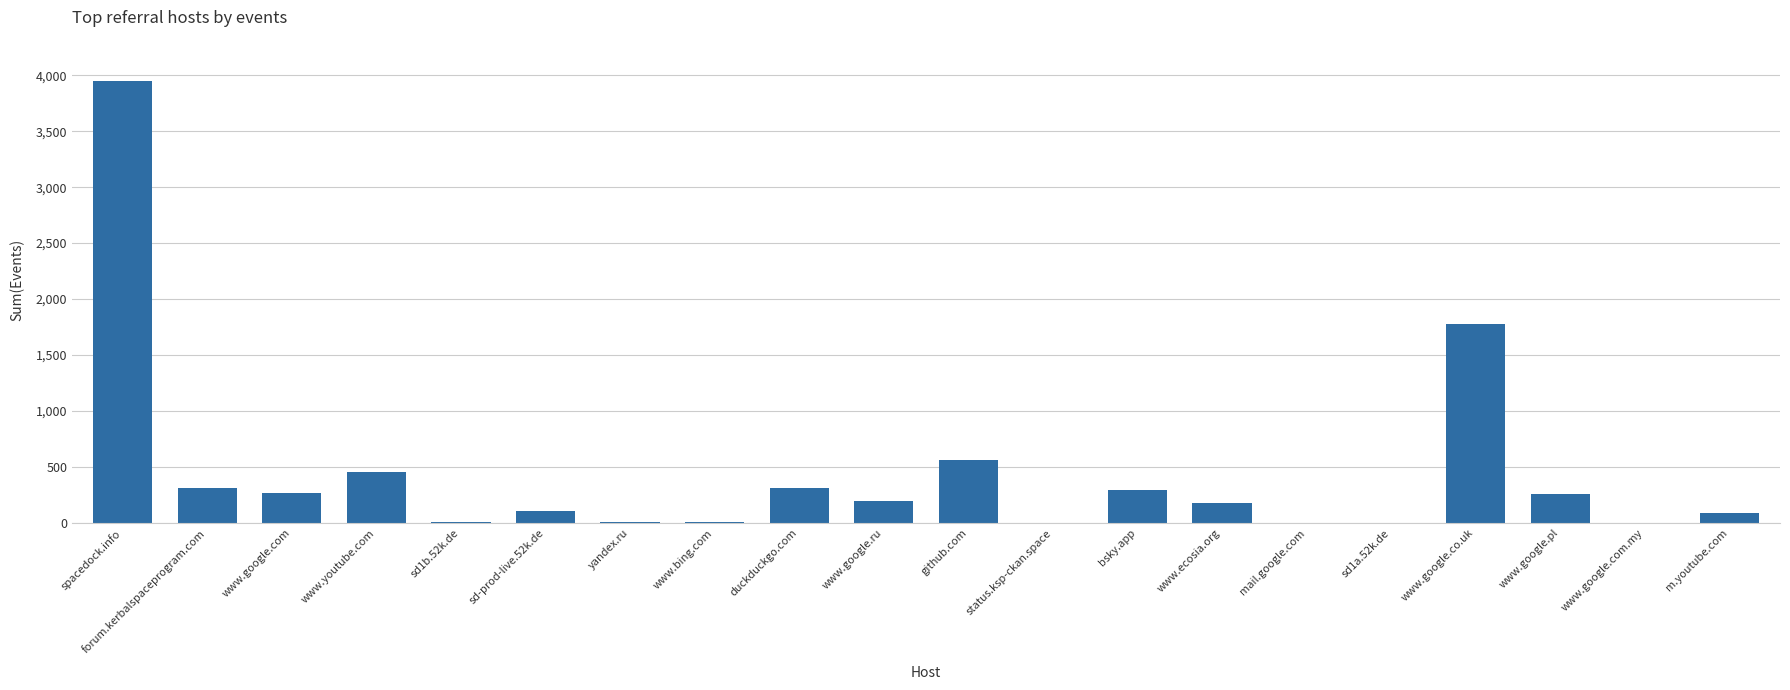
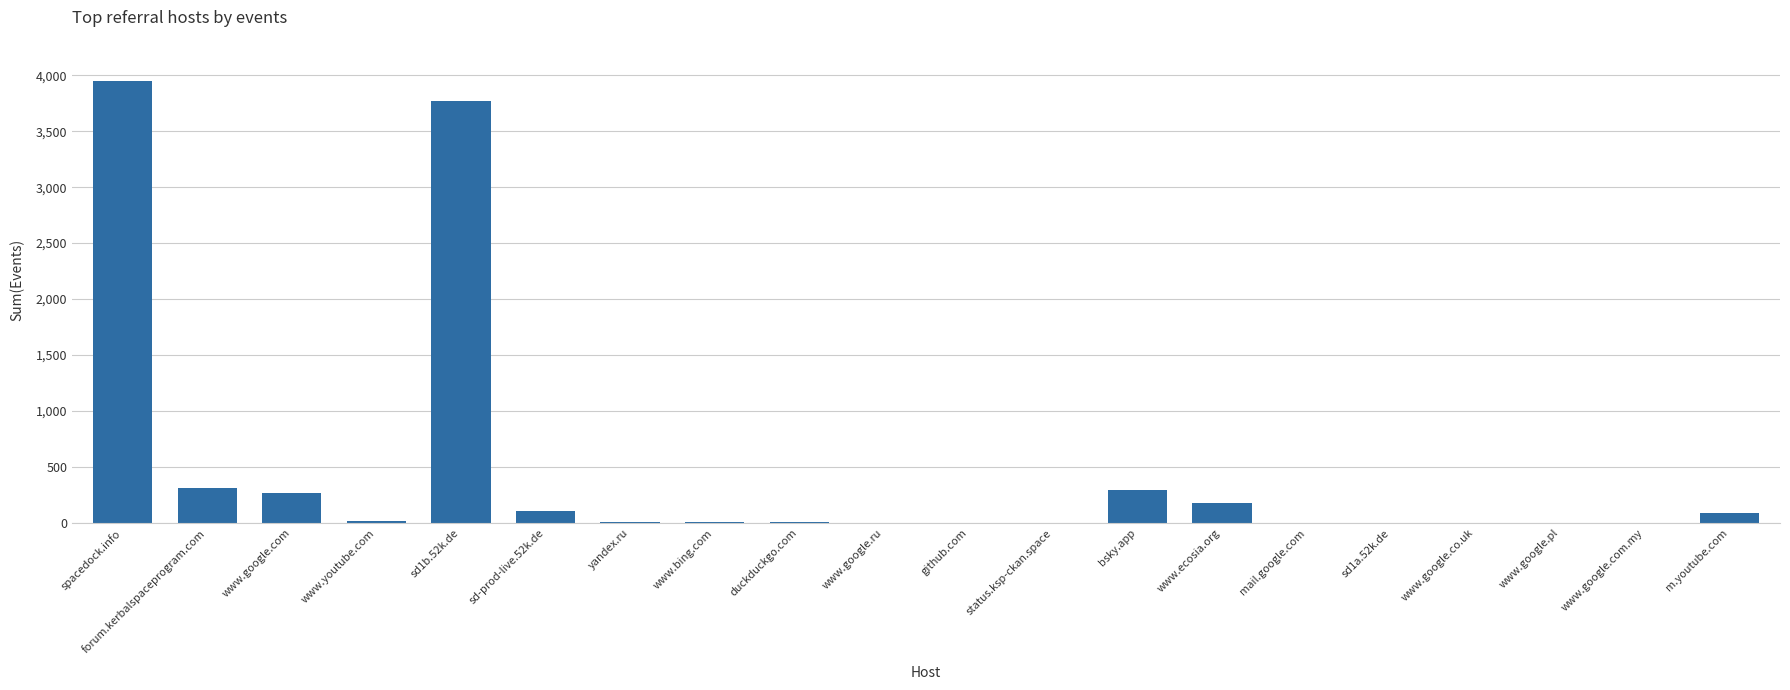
  {
    "spacedock.info": "3,950",
    "forum.kerbalspaceprogram.com": "310",
    "www.google.com": "270",
-   "www.youtube.com": "460",
-   "sd1b.52k.de": "10",
+   "www.youtube.com": "10",
+   "sd1b.52k.de": "3,770",
    "sd-prod-live.52k.de": "100",
-   "duckduckgo.com": "310",
-   "www.google.ru": "200",
-   "github.com": "560",
+   "duckduckgo.com": "10",
+   "www.google.ru": "0",
+   "github.com": "0",
    "bsky.app": "290",
    "www.ecosia.org": "180",
-   "www.google.co.uk": "1,780",
-   "www.google.pl": "260",
+   "www.google.co.uk": "0",
+   "www.google.pl": "0",
    "m.youtube.com": "90"
  }
